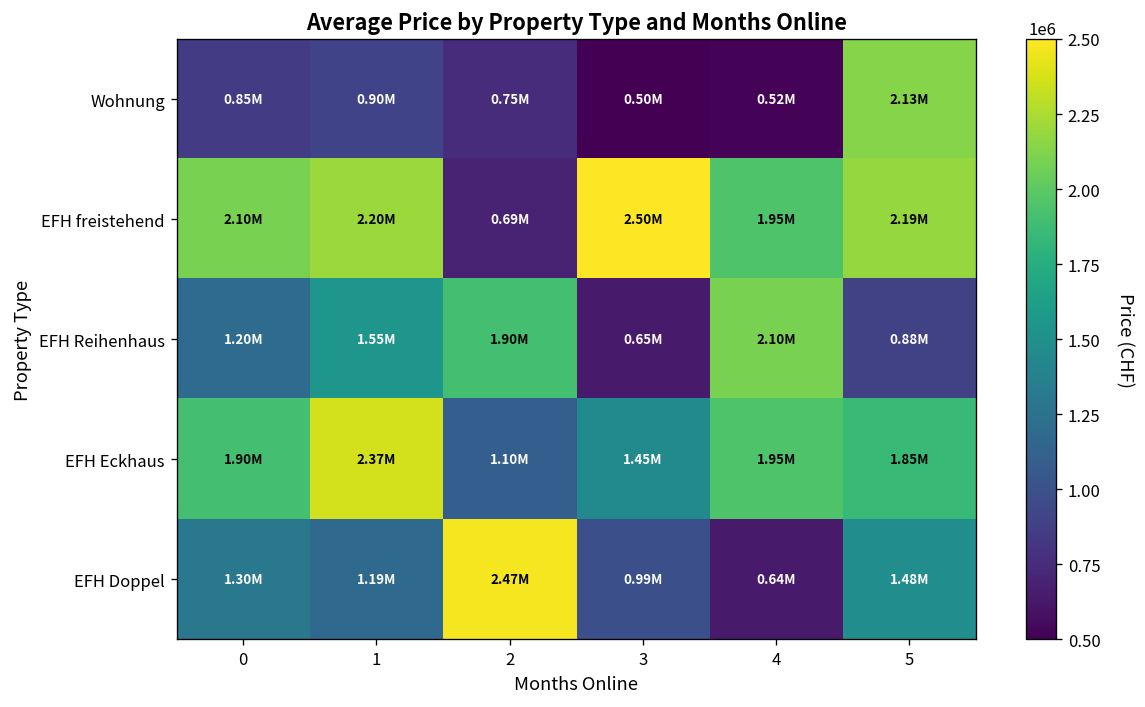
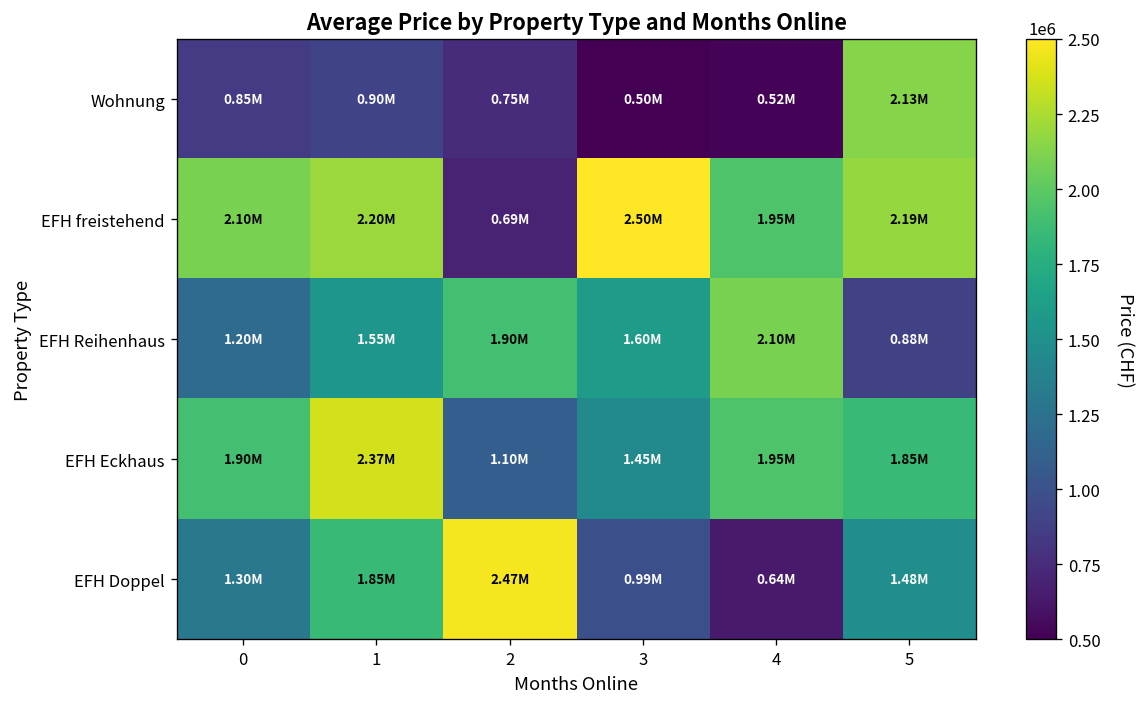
  {
    "Wohnung": {
      "0": "0.85M",
      "1": "0.90M",
      "2": "0.75M",
      "3": "0.50M",
      "4": "0.52M",
      "5": "2.13M"
    },
    "EFH freistehend": {
      "0": "2.10M",
      "1": "2.20M",
      "2": "0.69M",
      "3": "2.50M",
      "4": "1.95M",
      "5": "2.19M"
    },
    "EFH Reihenhaus": {
      "0": "1.20M",
      "1": "1.55M",
      "2": "1.90M",
-     "3": "0.65M",
+     "3": "1.60M",
      "4": "2.10M",
      "5": "0.88M"
    },
    "EFH Eckhaus": {
      "0": "1.90M",
      "1": "2.37M",
      "2": "1.10M",
      "3": "1.45M",
      "4": "1.95M",
      "5": "1.85M"
    },
    "EFH Doppel": {
      "0": "1.30M",
-     "1": "1.19M",
+     "1": "1.85M",
      "2": "2.47M",
      "3": "0.99M",
      "4": "0.64M",
      "5": "1.48M"
    }
  }
